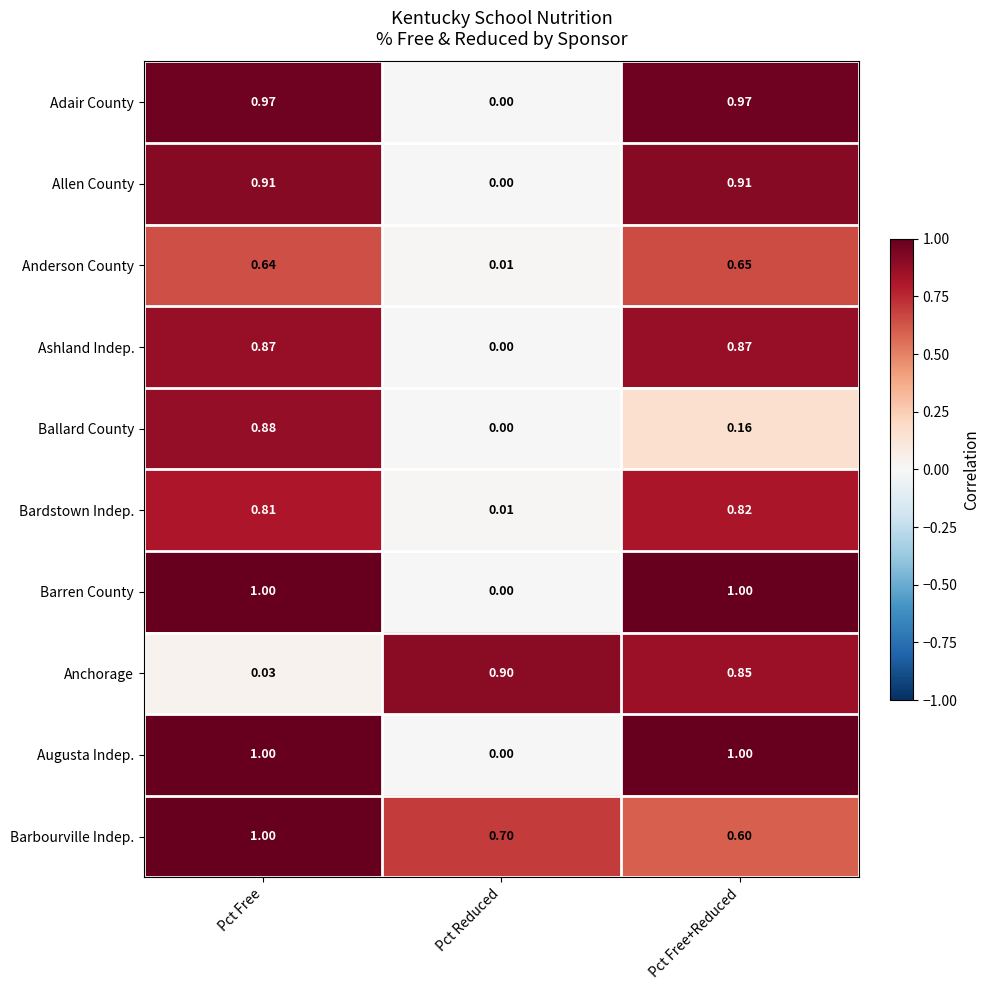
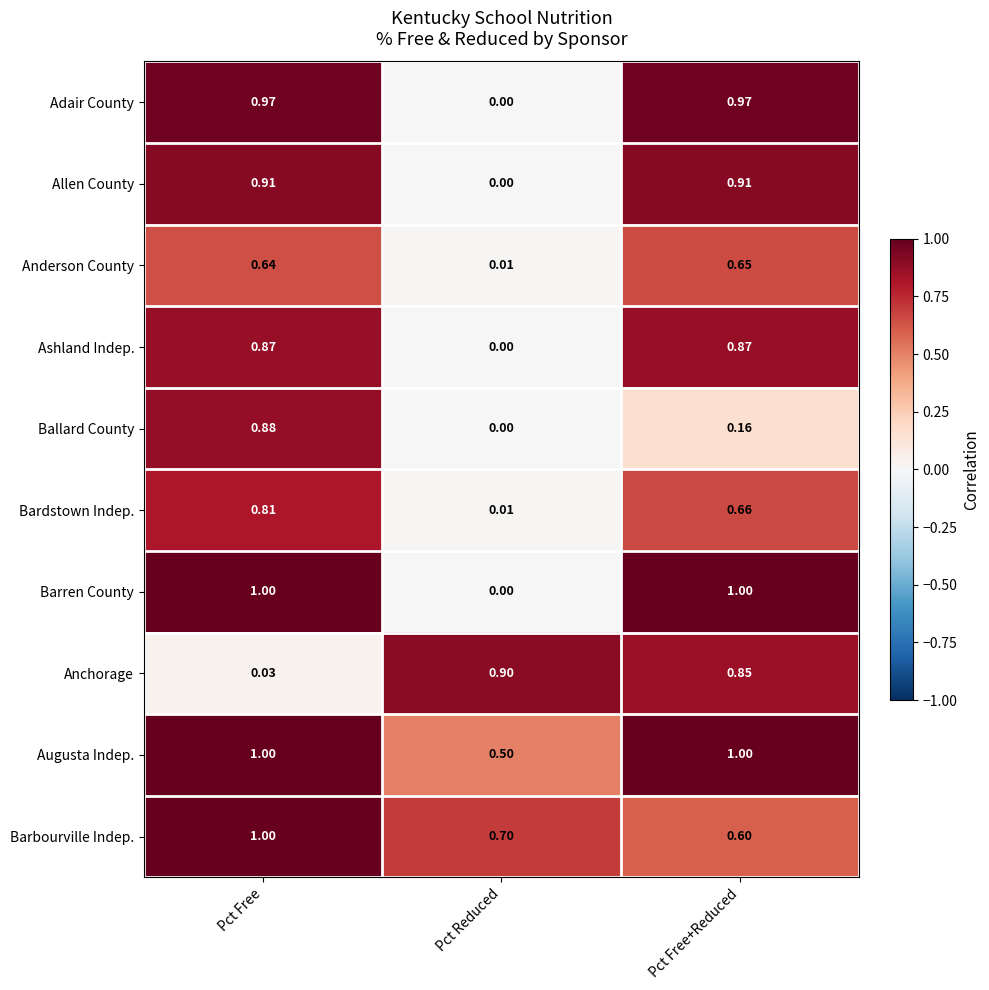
  {
    "Adair County": {
      "Pct Free": 0.97,
      "Pct Reduced": 0.00,
      "Pct Free+Reduced": 0.97
    },
    "Allen County": {
      "Pct Free": 0.91,
      "Pct Reduced": 0.00,
      "Pct Free+Reduced": 0.91
    },
    "Anderson County": {
      "Pct Free": 0.64,
      "Pct Reduced": 0.01,
      "Pct Free+Reduced": 0.65
    },
    "Ashland Indep.": {
      "Pct Free": 0.87,
      "Pct Reduced": 0.00,
      "Pct Free+Reduced": 0.87
    },
    "Ballard County": {
      "Pct Free": 0.88,
      "Pct Reduced": 0.00,
      "Pct Free+Reduced": 0.16
    },
    "Bardstown Indep.": {
      "Pct Free": 0.81,
      "Pct Reduced": 0.01,
-     "Pct Free+Reduced": 0.82
+     "Pct Free+Reduced": 0.66
    },
    "Barren County": {
      "Pct Free": 1.00,
      "Pct Reduced": 0.00,
      "Pct Free+Reduced": 1.00
    },
    "Anchorage": {
      "Pct Free": 0.03,
      "Pct Reduced": 0.90,
      "Pct Free+Reduced": 0.85
    },
    "Augusta Indep.": {
      "Pct Free": 1.00,
-     "Pct Reduced": 0.00,
+     "Pct Reduced": 0.50,
      "Pct Free+Reduced": 1.00
    },
    "Barbourville Indep.": {
      "Pct Free": 1.00,
      "Pct Reduced": 0.70,
      "Pct Free+Reduced": 0.60
    }
  }
